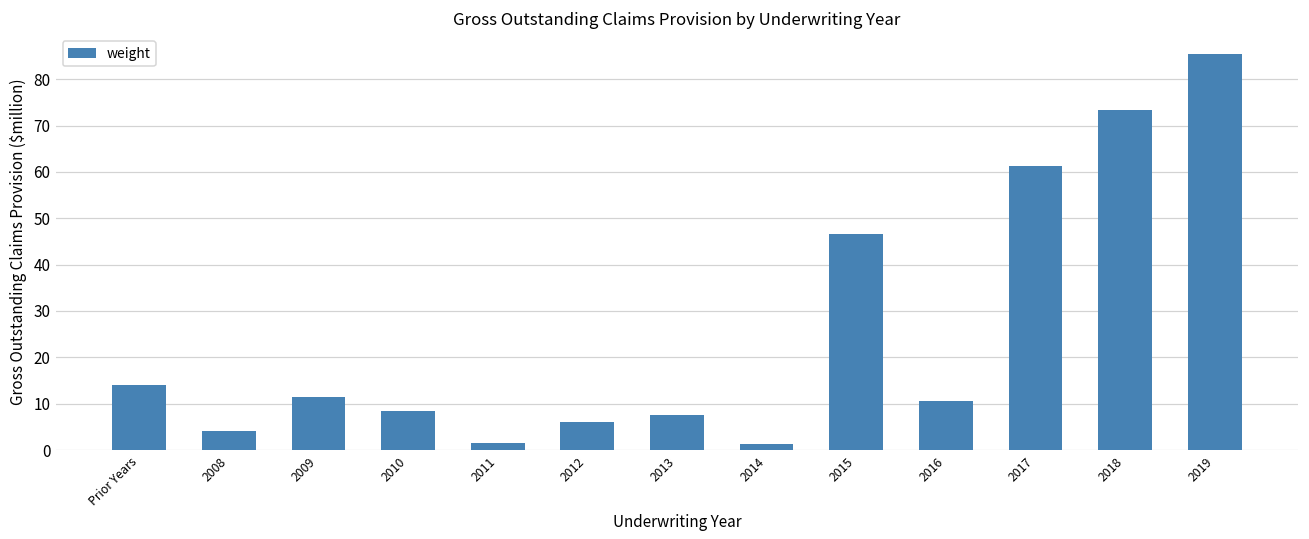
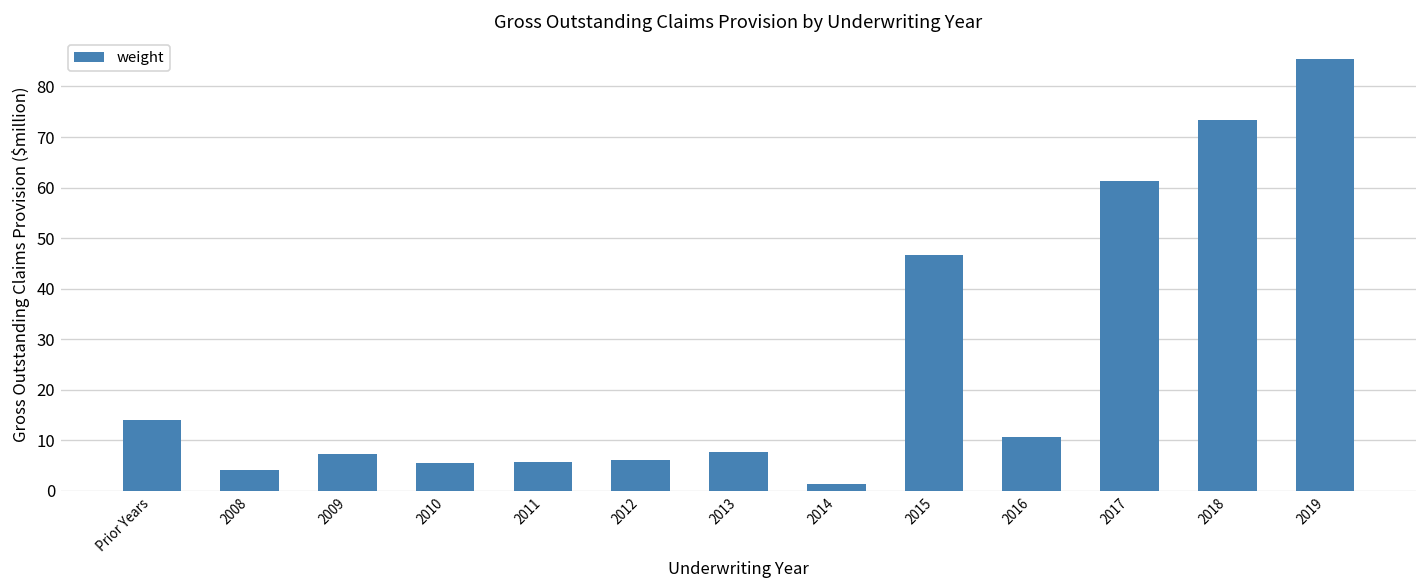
  {
    "Prior Years": 14,
    "2008": 4,
-   "2009": 12,
-   "2010": 9,
-   "2011": 2,
+   "2009": 7,
+   "2010": 6,
+   "2011": 6,
    "2012": 6,
    "2013": 8,
    "2014": 1,
    "2015": 47,
    "2016": 11,
    "2017": 61,
    "2018": 73,
    "2019": 85
  }
